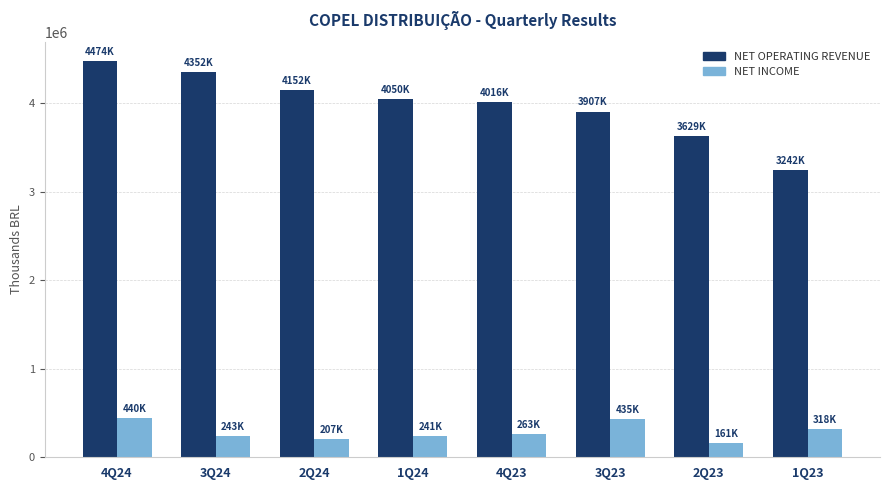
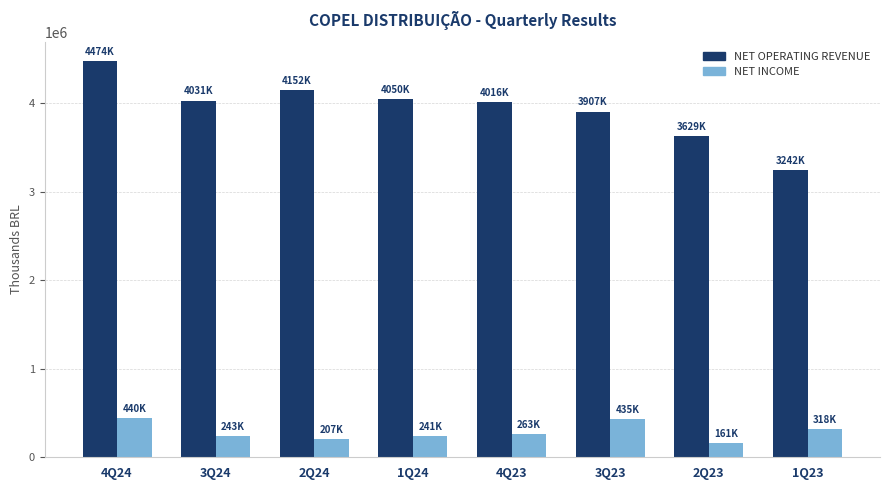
  {
    "NET OPERATING REVENUE": {
      "4Q24": "4474K",
-     "3Q24": "4352K",
+     "3Q24": "4031K",
      "4Q23": "4016K"
    },
    "NET INCOME": {
      "4Q24": "440K",
      "4Q23": "263K",
      "3Q23": "435K"
    }
  }
